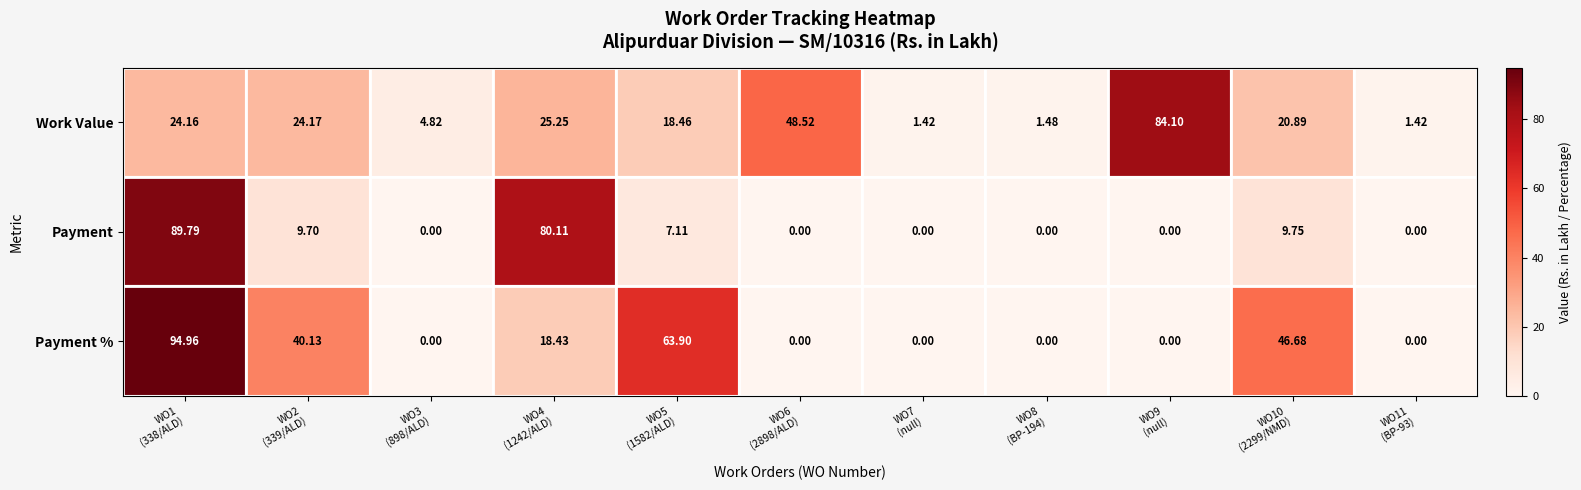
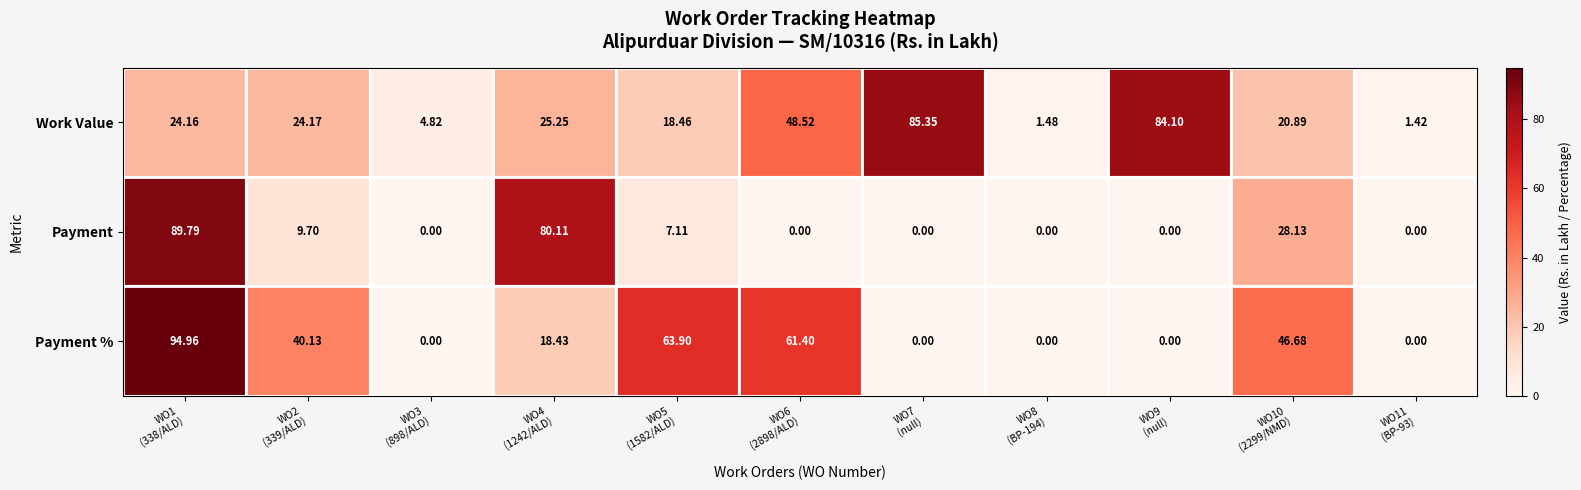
  {
    "Work Value": {
-     "WO7 (null)": 1.42
+     "WO7 (null)": 85.35
    },
    "Payment": {
-     "WO10 (2299/NMD)": 9.75
+     "WO10 (2299/NMD)": 28.13
    },
    "Payment %": {
-     "WO6 (2898/ALD)": 0.00
+     "WO6 (2898/ALD)": 61.40
    }
  }
